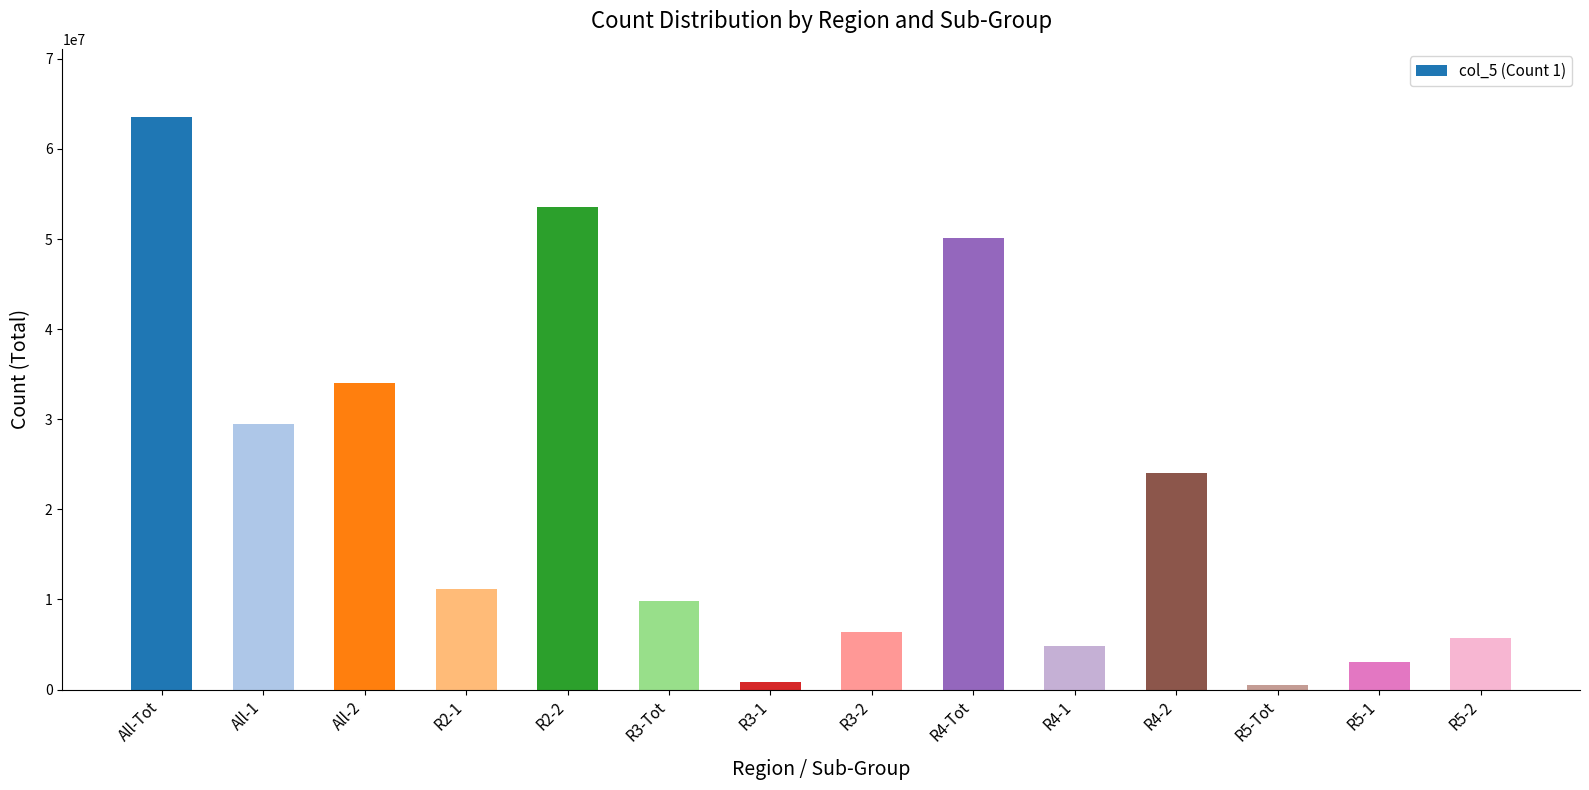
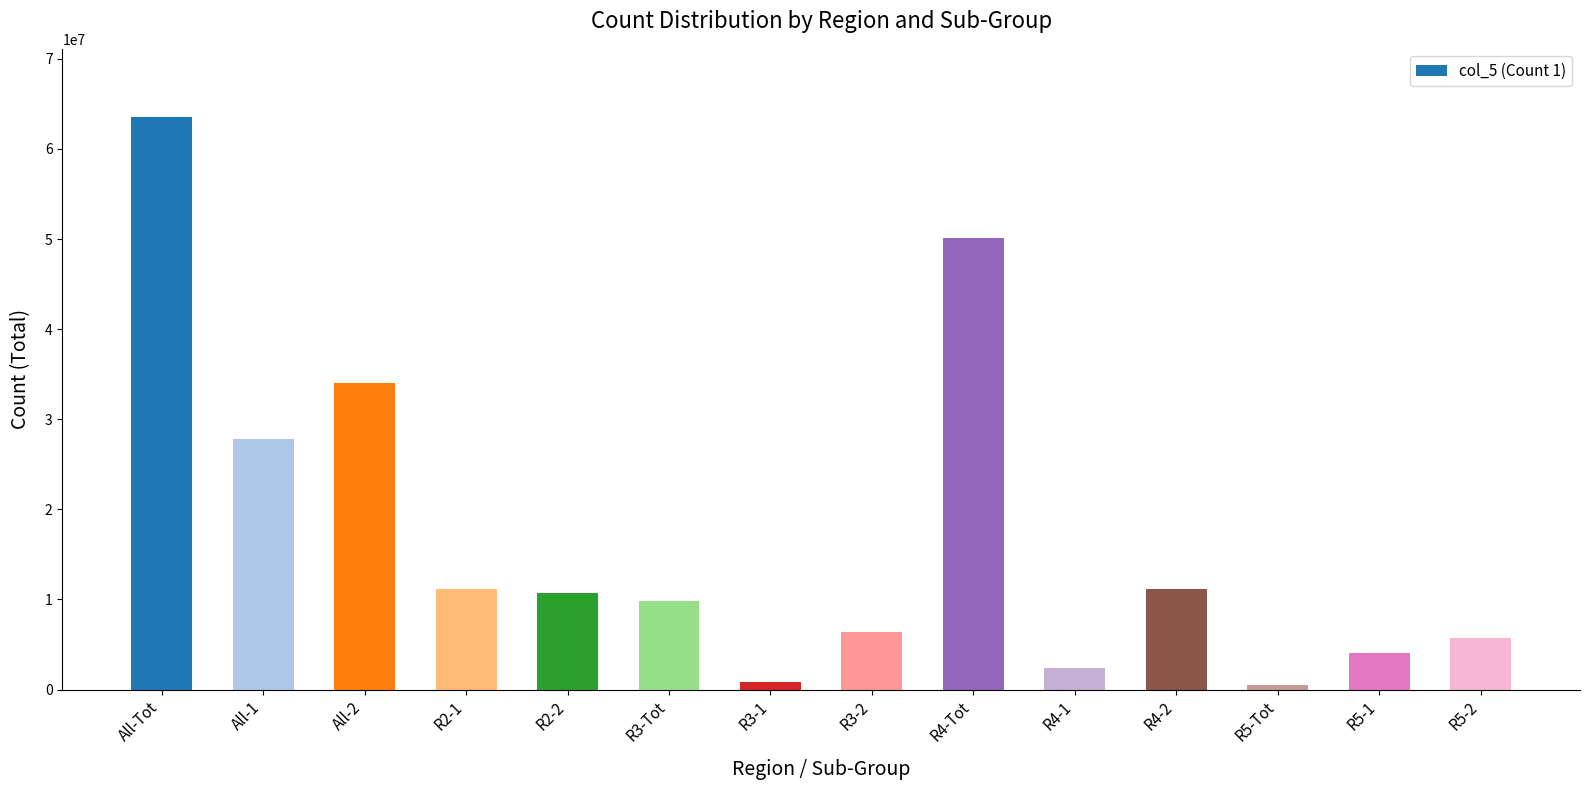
  {
    "All-Tot": 63000000,
-   "All-1": 29000000,
+   "All-1": 28000000,
    "All-2": 34000000,
    "R2-1": 11000000,
-   "R2-2": 54000000,
+   "R2-2": 11000000,
    "R3-Tot": 10000000,
    "R3-1": 1000000,
    "R3-2": 6000000,
    "R4-Tot": 50000000,
-   "R4-1": 5000000,
-   "R4-2": 24000000,
+   "R4-1": 2000000,
+   "R4-2": 11000000,
    "R5-Tot": 0,
-   "R5-1": 3000000,
+   "R5-1": 4000000,
    "R5-2": 6000000
  }
